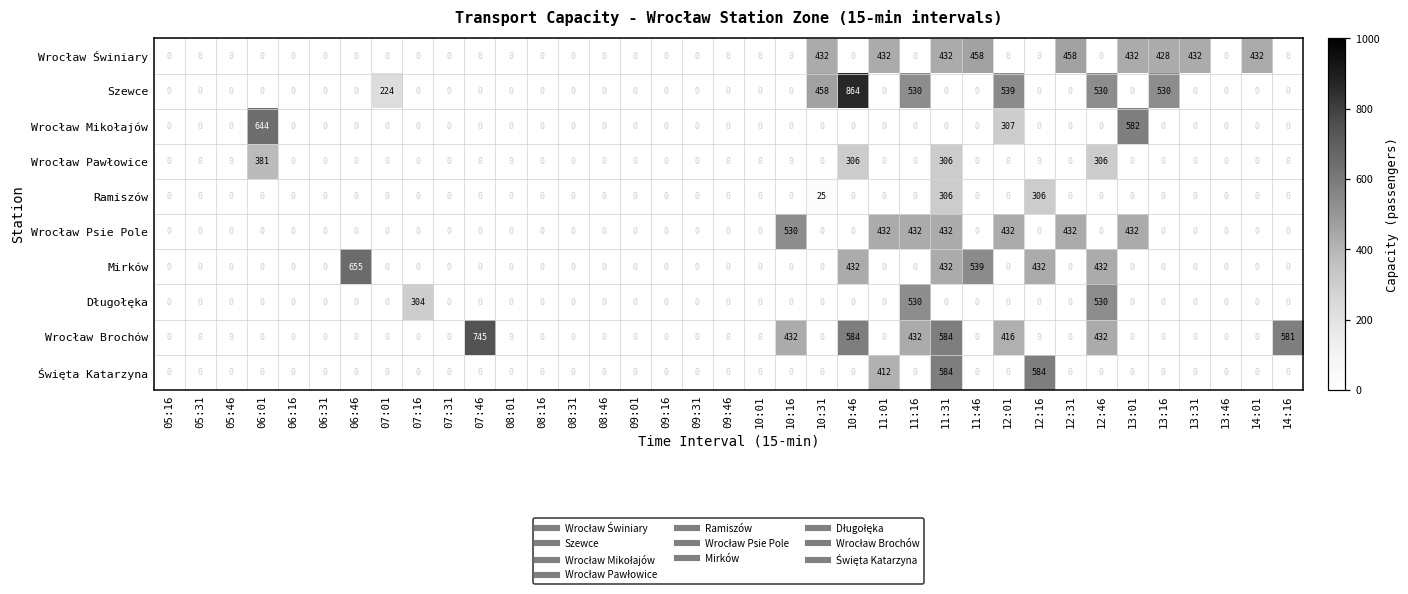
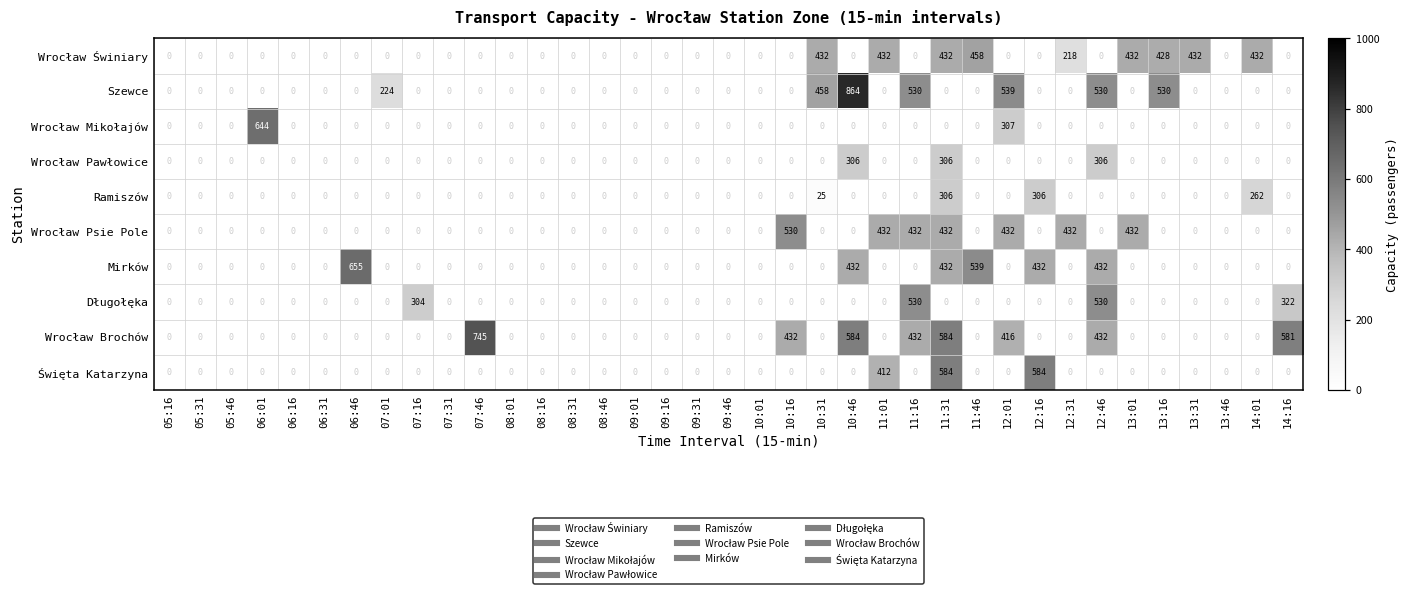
  {
    "Wrocław Świniary": {
      "05:16": 0,
      "05:31": 0,
      "05:46": 0,
      "06:01": 0,
      "06:16": 0,
      "06:31": 0,
      "06:46": 0,
      "07:01": 0,
      "07:16": 0,
      "07:31": 0,
      "07:46": 0,
      "08:01": 0,
      "08:16": 0,
      "08:31": 0,
      "08:46": 0,
      "09:01": 0,
      "09:16": 0,
      "09:31": 0,
      "09:46": 0,
      "10:01": 0,
      "10:16": 0,
      "10:31": 432,
      "10:46": 0,
      "11:01": 432,
      "11:16": 0,
      "11:31": 432,
      "11:46": 458,
      "12:01": 0,
      "12:16": 0,
-     "12:31": 458,
+     "12:31": 218,
      "12:46": 0,
      "13:01": 432,
      "13:16": 428,
      "13:31": 432,
      "13:46": 0,
      "14:01": 432,
      "14:16": 0
    },
    "Wrocław Mikołajów": {
      "05:16": 0,
      "05:31": 0,
      "05:46": 0,
      "06:01": 644,
      "06:16": 0,
      "06:31": 0,
      "06:46": 0,
      "07:01": 0,
      "07:16": 0,
      "07:31": 0,
      "07:46": 0,
      "08:01": 0,
      "08:16": 0,
      "08:31": 0,
      "08:46": 0,
      "09:01": 0,
      "09:16": 0,
      "09:31": 0,
      "09:46": 0,
      "10:01": 0,
      "10:16": 0,
      "10:31": 0,
      "10:46": 0,
      "11:01": 0,
      "11:16": 0,
      "11:31": 0,
      "11:46": 0,
      "12:01": 307,
      "12:16": 0,
      "12:31": 0,
      "12:46": 0,
-     "13:01": 582,
+     "13:01": 0,
      "13:16": 0,
      "13:31": 0,
      "13:46": 0,
      "14:01": 0,
      "14:16": 0
    },
    "Wrocław Pawłowice": {
      "05:16": 0,
      "05:31": 0,
      "05:46": 0,
-     "06:01": 381,
+     "06:01": 0,
      "06:16": 0,
      "06:31": 0,
      "06:46": 0,
      "07:01": 0,
      "07:16": 0,
      "07:31": 0,
      "07:46": 0,
      "08:01": 0,
      "08:16": 0,
      "08:31": 0,
      "08:46": 0,
      "09:01": 0,
      "09:16": 0,
      "09:31": 0,
      "09:46": 0,
      "10:01": 0,
      "10:16": 0,
      "10:31": 0,
      "10:46": 306,
      "11:01": 0,
      "11:16": 0,
      "11:31": 306,
      "11:46": 0,
      "12:01": 0,
      "12:16": 0,
      "12:31": 0,
      "12:46": 306,
      "13:01": 0,
      "13:16": 0,
      "13:31": 0,
      "13:46": 0,
      "14:01": 0,
      "14:16": 0
    },
    "Ramiszów": {
      "05:16": 0,
      "05:31": 0,
      "05:46": 0,
      "06:01": 0,
      "06:16": 0,
      "06:31": 0,
      "06:46": 0,
      "07:01": 0,
      "07:16": 0,
      "07:31": 0,
      "07:46": 0,
      "08:01": 0,
      "08:16": 0,
      "08:31": 0,
      "08:46": 0,
      "09:01": 0,
      "09:16": 0,
      "09:31": 0,
      "09:46": 0,
      "10:01": 0,
      "10:16": 0,
      "10:31": 25,
      "10:46": 0,
      "11:01": 0,
      "11:16": 0,
      "11:31": 306,
      "11:46": 0,
      "12:01": 0,
      "12:16": 306,
      "12:31": 0,
      "12:46": 0,
      "13:01": 0,
      "13:16": 0,
      "13:31": 0,
      "13:46": 0,
-     "14:01": 0,
+     "14:01": 262,
      "14:16": 0
    },
    "Długołęka": {
      "05:16": 0,
      "05:31": 0,
      "05:46": 0,
      "06:01": 0,
      "06:16": 0,
      "06:31": 0,
      "06:46": 0,
      "07:01": 0,
      "07:16": 304,
      "07:31": 0,
      "07:46": 0,
      "08:01": 0,
      "08:16": 0,
      "08:31": 0,
      "08:46": 0,
      "09:01": 0,
      "09:16": 0,
      "09:31": 0,
      "09:46": 0,
      "10:01": 0,
      "10:16": 0,
      "10:31": 0,
      "10:46": 0,
      "11:01": 0,
      "11:16": 530,
      "11:31": 0,
      "11:46": 0,
      "12:01": 0,
      "12:16": 0,
      "12:31": 0,
      "12:46": 530,
      "13:01": 0,
      "13:16": 0,
      "13:31": 0,
      "13:46": 0,
      "14:01": 0,
-     "14:16": 0
+     "14:16": 322
    }
  }
